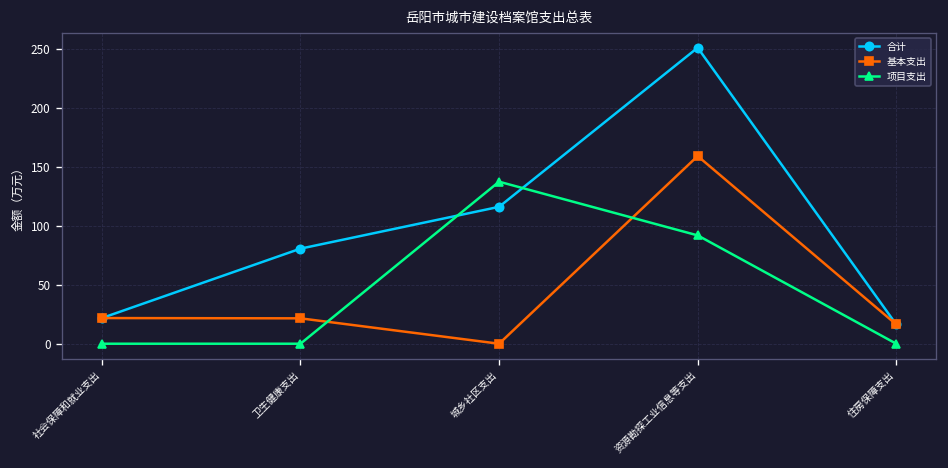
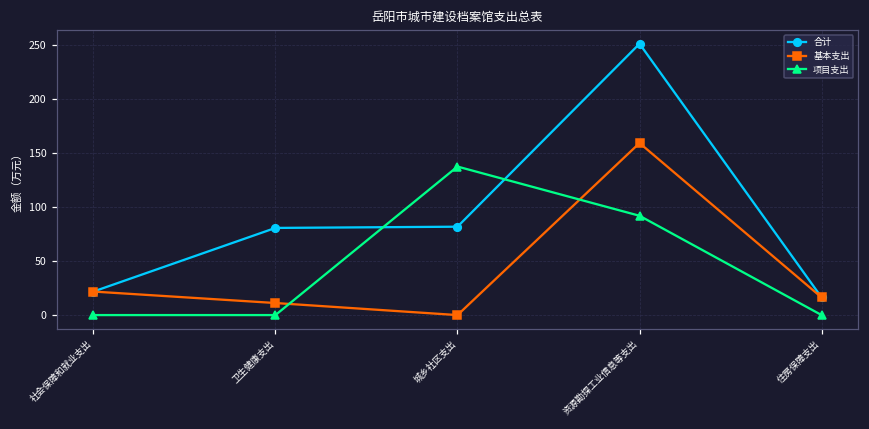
  {
    "合计": {
      "卫生健康支出": 80,
-     "城乡社区支出": 120,
+     "城乡社区支出": 80,
      "资源勘探工业信息等支出": 250
    },
    "基本支出": {
-     "卫生健康支出": 20,
+     "卫生健康支出": 10,
      "城乡社区支出": 0,
      "资源勘探工业信息等支出": 160
    },
    "项目支出": {
      "社会保障和就业支出": 0,
      "卫生健康支出": 0,
      "城乡社区支出": 140,
      "资源勘探工业信息等支出": 90,
      "住房保障支出": 0
    }
  }
